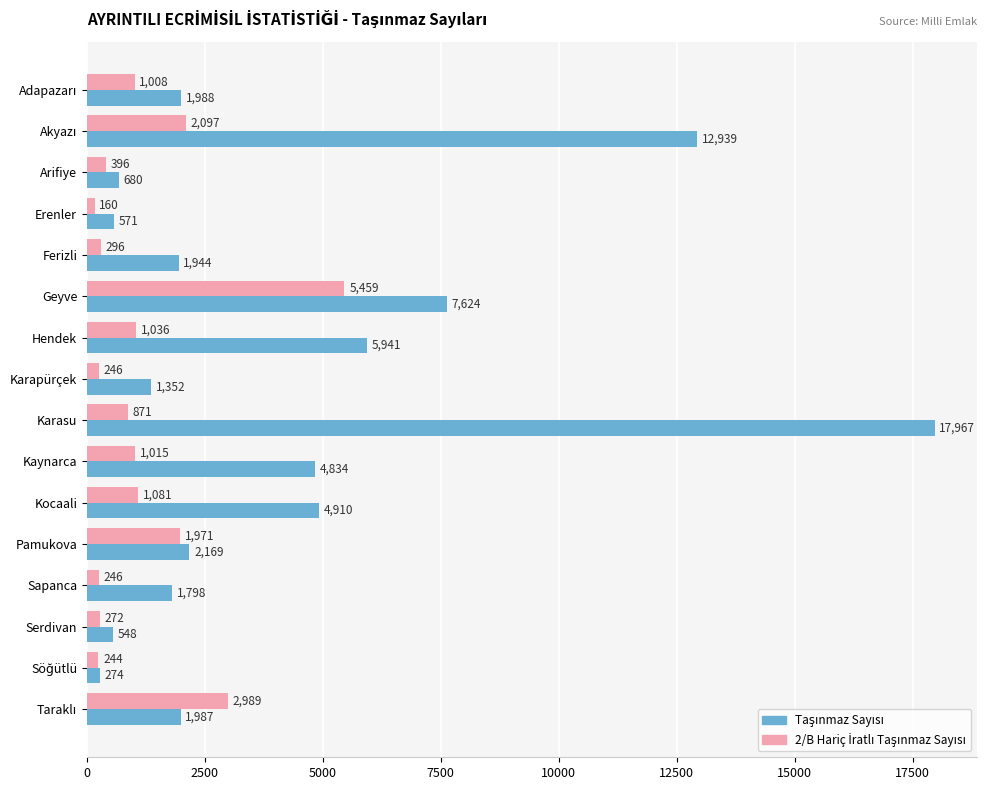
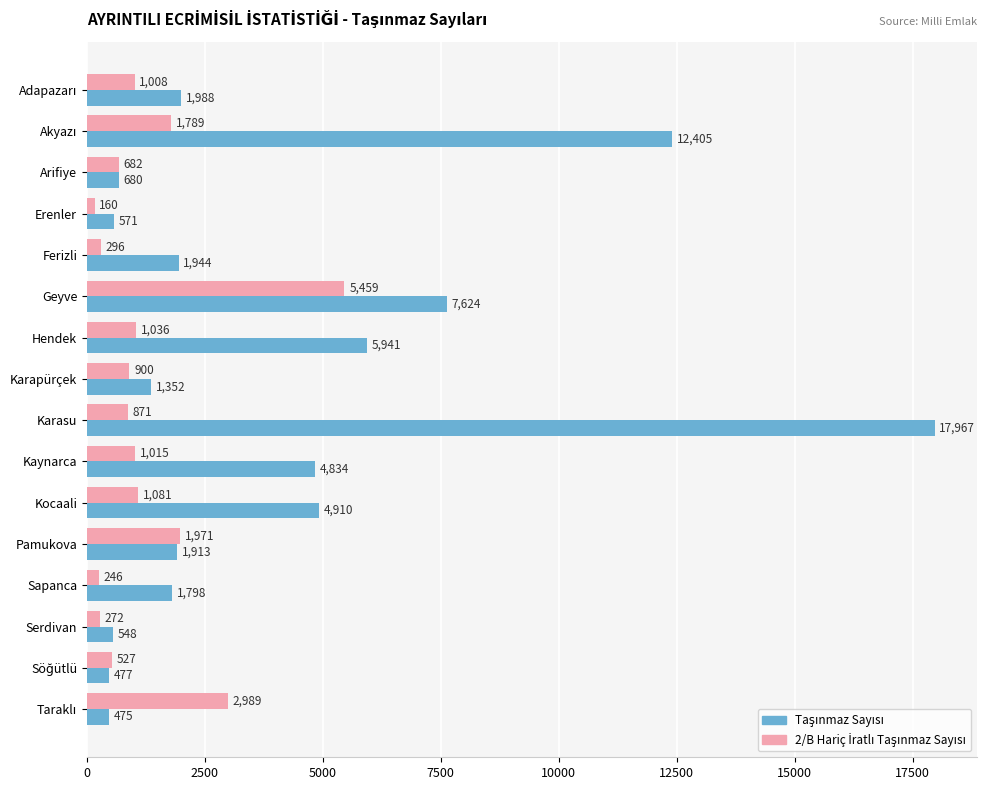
  {
    "Taşınmaz Sayısı": {
      "Adapazarı": "1,988",
-     "Akyazı": "12,939",
+     "Akyazı": "12,405",
      "Arifiye": "680",
      "Erenler": "571",
      "Ferizli": "1,944",
      "Geyve": "7,624",
      "Hendek": "5,941",
      "Karapürçek": "1,352",
      "Karasu": "17,967",
      "Kaynarca": "4,834",
      "Kocaali": "4,910",
-     "Pamukova": "2,169",
+     "Pamukova": "1,913",
      "Sapanca": "1,798",
      "Serdivan": "548",
-     "Söğütlü": "274",
-     "Taraklı": "1,987"
+     "Söğütlü": "477",
+     "Taraklı": "475"
    },
    "2/B Hariç İratlı Taşınmaz Sayısı": {
      "Adapazarı": "1,008",
-     "Akyazı": "2,097",
-     "Arifiye": "396",
+     "Akyazı": "1,789",
+     "Arifiye": "682",
      "Erenler": "160",
      "Ferizli": "296",
      "Geyve": "5,459",
      "Hendek": "1,036",
-     "Karapürçek": "246",
+     "Karapürçek": "900",
      "Karasu": "871",
      "Kaynarca": "1,015",
      "Kocaali": "1,081",
      "Pamukova": "1,971",
      "Sapanca": "246",
      "Serdivan": "272",
-     "Söğütlü": "244",
+     "Söğütlü": "527",
      "Taraklı": "2,989"
    }
  }
